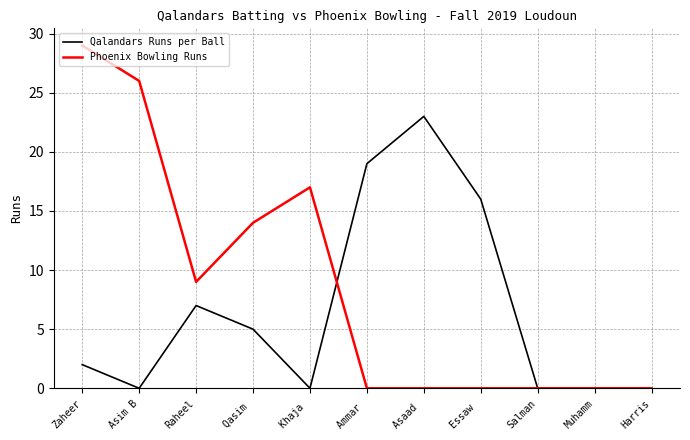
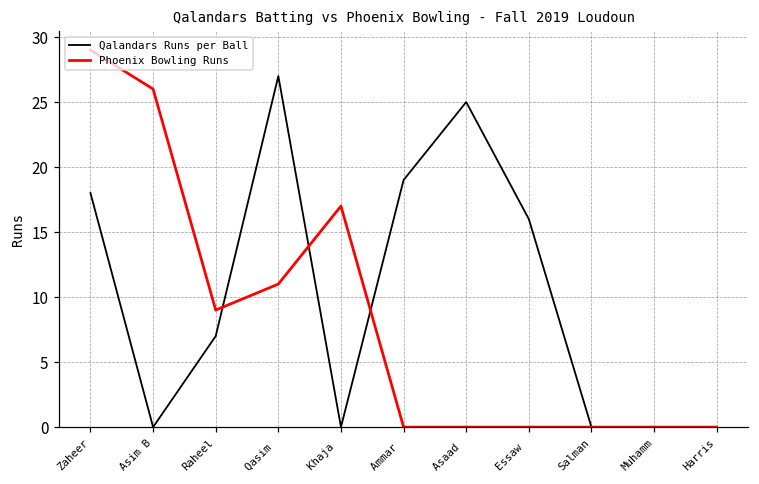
  {
    "Qalandars Runs per Ball": {
-     "Zaheer": 2,
+     "Zaheer": 18,
      "Asim B": 0,
      "Raheel": 7,
-     "Qasim": 5,
+     "Qasim": 27,
      "Khaja": 0,
      "Ammar": 19,
-     "Asaad": 23,
+     "Asaad": 25,
      "Essaw": 16
    },
    "Phoenix Bowling Runs": {
      "Asim B": 26,
      "Raheel": 9,
-     "Qasim": 14,
+     "Qasim": 11,
      "Khaja": 17,
      "Ammar": 0,
      "Asaad": 0,
      "Essaw": 0
    }
  }
